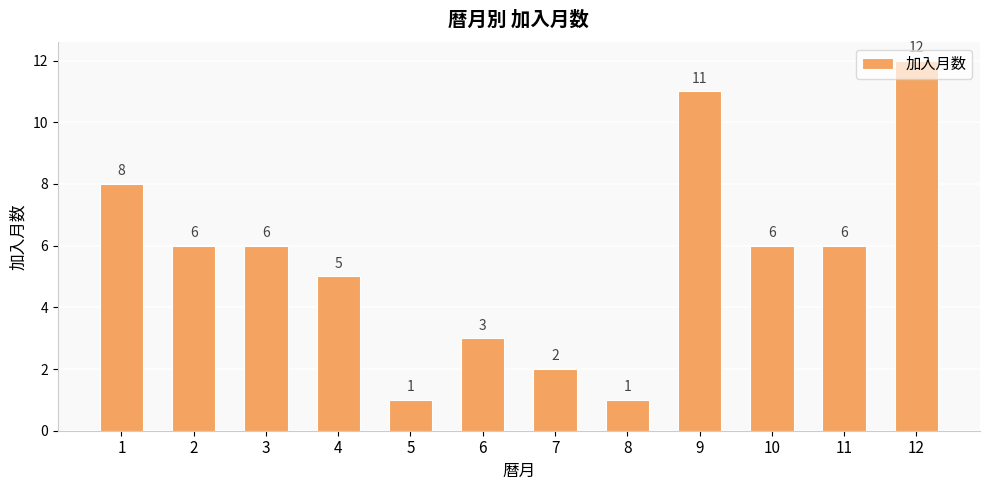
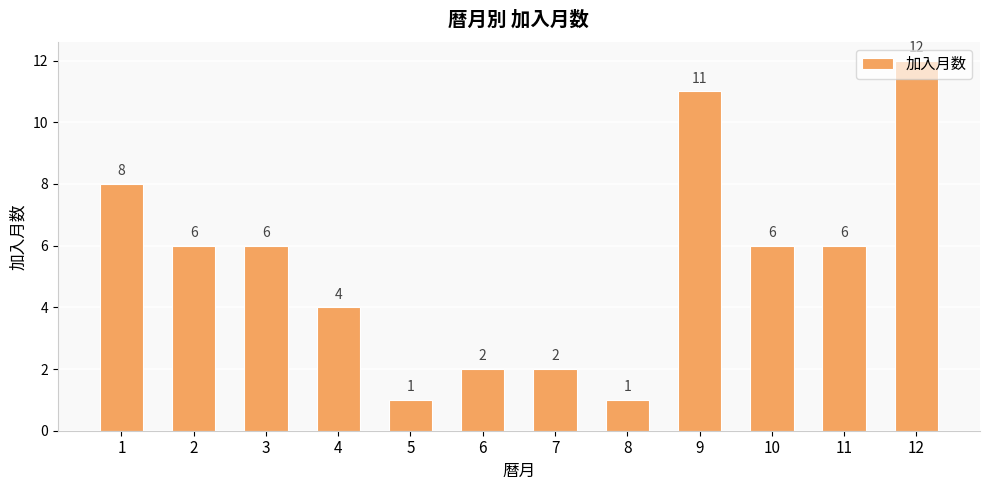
  {
    "1": 8,
    "2": 6,
    "3": 6,
-   "4": 5,
+   "4": 4,
    "5": 1,
-   "6": 3,
+   "6": 2,
    "7": 2,
    "8": 1,
    "9": 11,
    "10": 6,
    "11": 6
  }
